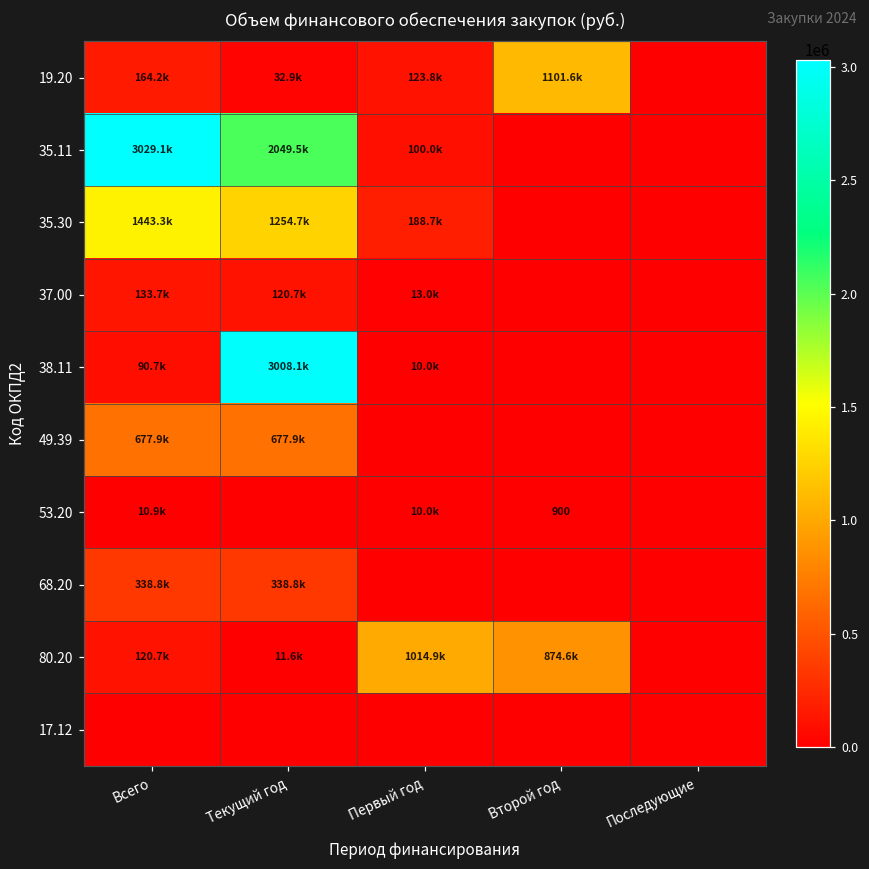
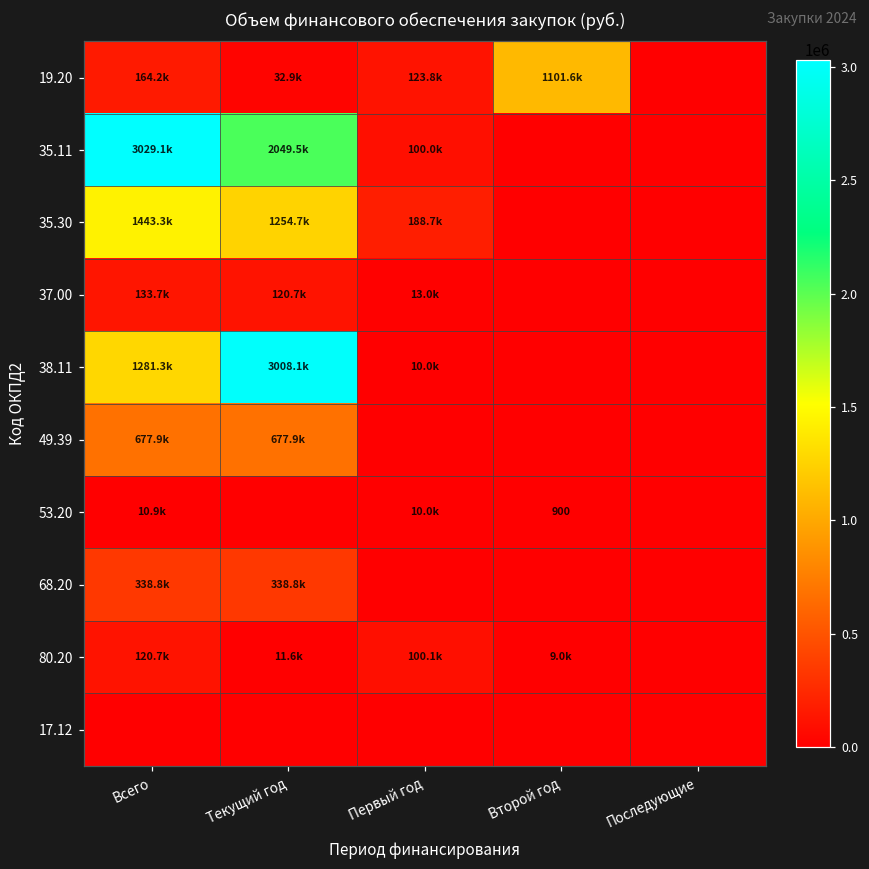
  {
    "19.20": {
      "Всего": "164.2k",
      "Текущий год": "32.9k",
      "Первый год": "123.8k",
      "Второй год": "1101.6k"
    },
    "35.11": {
      "Всего": "3029.1k",
      "Текущий год": "2049.5k",
      "Первый год": "100.0k"
    },
    "35.30": {
      "Всего": "1443.3k",
      "Текущий год": "1254.7k",
      "Первый год": "188.7k"
    },
    "37.00": {
      "Всего": "133.7k",
      "Текущий год": "120.7k",
      "Первый год": "13.0k"
    },
    "38.11": {
-     "Всего": "90.7k",
+     "Всего": "1281.3k",
      "Текущий год": "3008.1k",
      "Первый год": "10.0k"
    },
    "49.39": {
      "Всего": "677.9k",
      "Текущий год": "677.9k"
    },
    "53.20": {
      "Всего": "10.9k",
      "Первый год": "10.0k",
      "Второй год": "900"
    },
    "68.20": {
      "Всего": "338.8k",
      "Текущий год": "338.8k"
    },
    "80.20": {
      "Всего": "120.7k",
      "Текущий год": "11.6k",
-     "Первый год": "1014.9k",
-     "Второй год": "874.6k"
+     "Первый год": "100.1k",
+     "Второй год": "9.0k"
    }
  }
